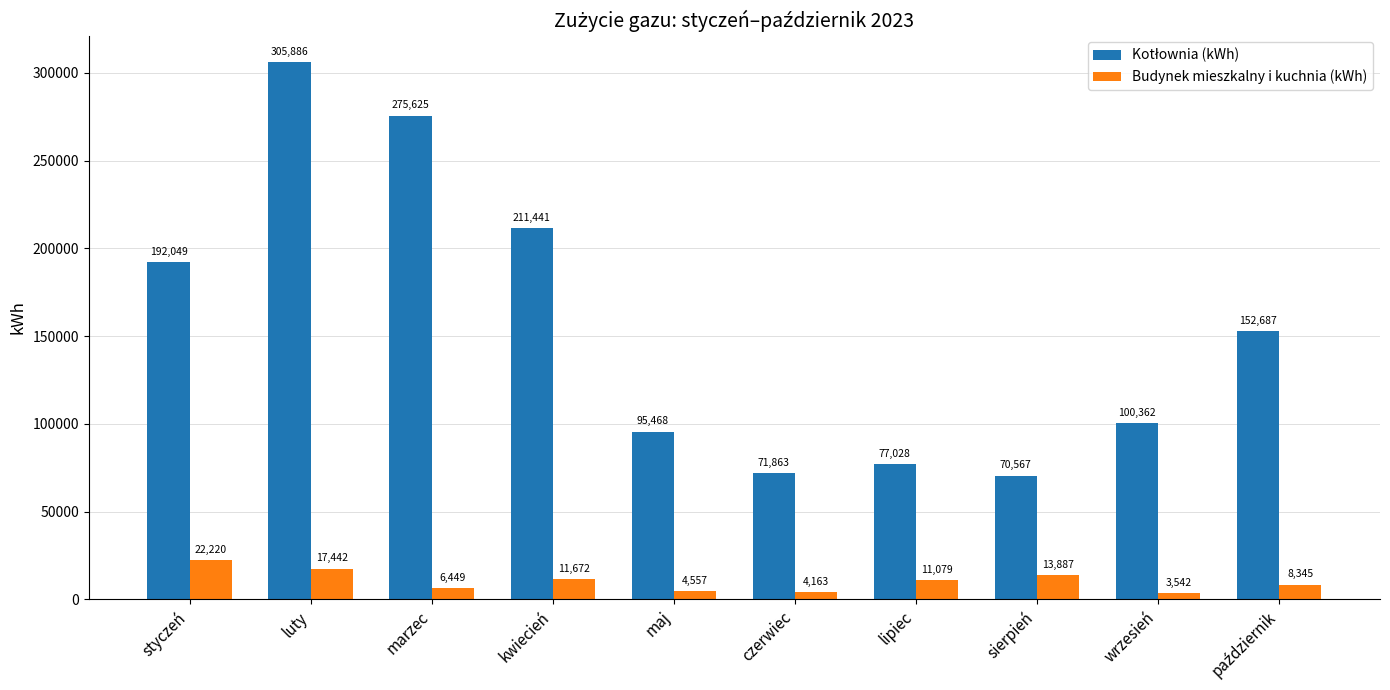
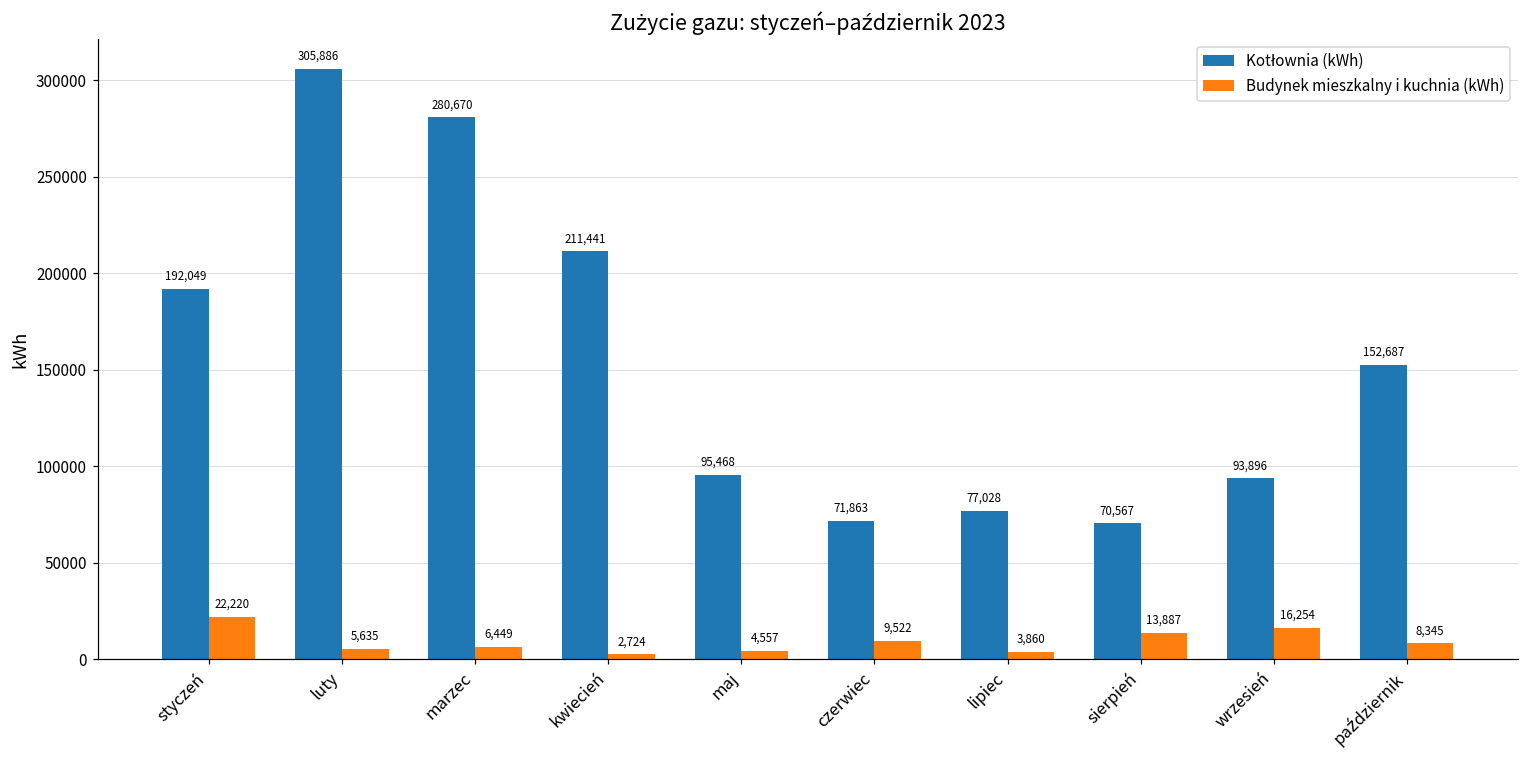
  {
    "Kotłownia (kWh)": {
      "styczeń": "192,049",
      "luty": "305,886",
-     "marzec": "275,625",
+     "marzec": "280,670",
      "kwiecień": "211,441",
      "maj": "95,468",
      "czerwiec": "71,863",
      "lipiec": "77,028",
      "sierpień": "70,567",
-     "wrzesień": "100,362",
+     "wrzesień": "93,896",
      "październik": "152,687"
    },
    "Budynek mieszkalny i kuchnia (kWh)": {
      "styczeń": "22,220",
-     "luty": "17,442",
+     "luty": "5,635",
      "marzec": "6,449",
-     "kwiecień": "11,672",
+     "kwiecień": "2,724",
      "maj": "4,557",
-     "czerwiec": "4,163",
-     "lipiec": "11,079",
+     "czerwiec": "9,522",
+     "lipiec": "3,860",
      "sierpień": "13,887",
-     "wrzesień": "3,542",
+     "wrzesień": "16,254",
      "październik": "8,345"
    }
  }
